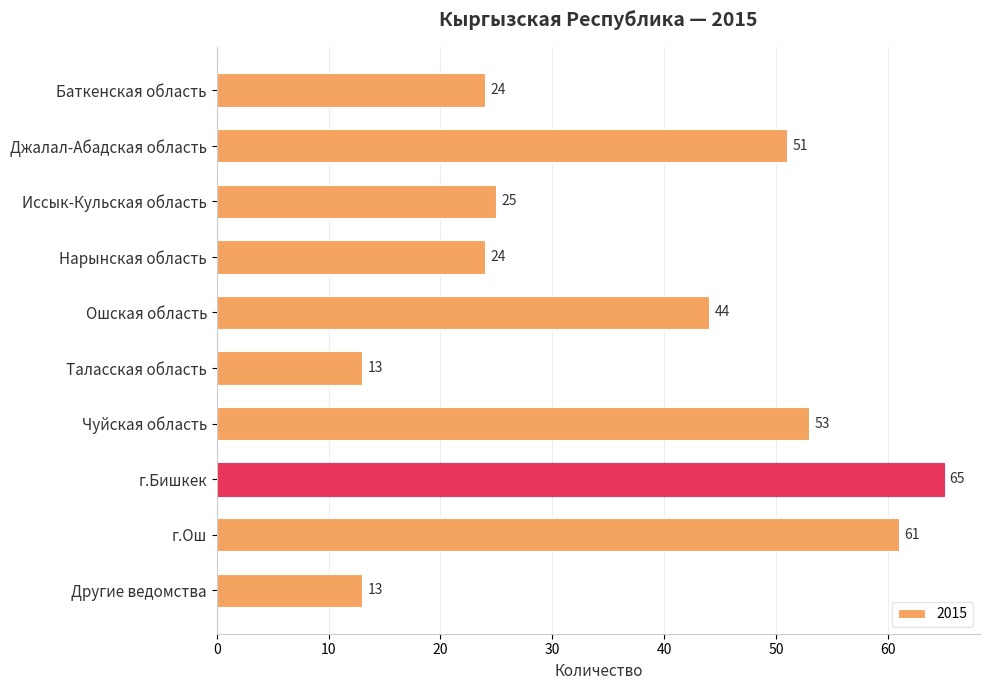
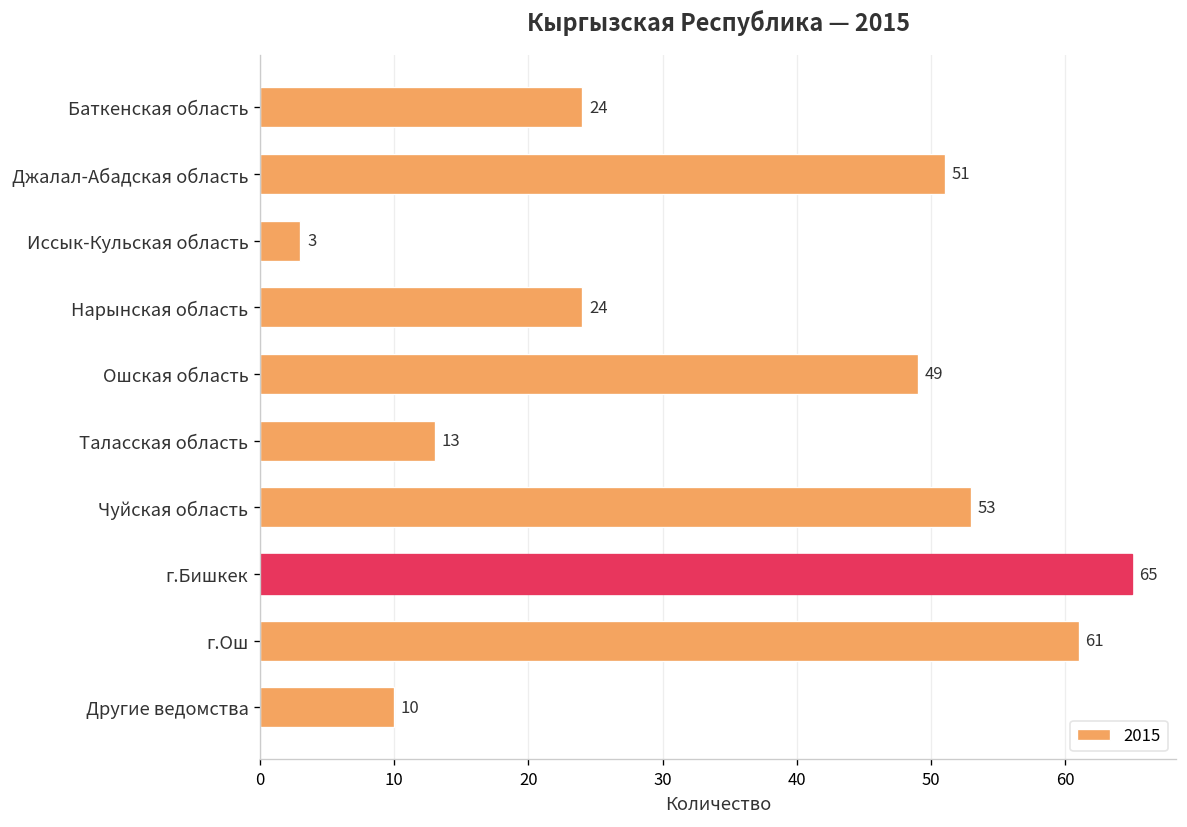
  {
    "Баткенская область": 24,
    "Джалал-Абадская область": 51,
-   "Иссык-Кульская область": 25,
+   "Иссык-Кульская область": 3,
    "Нарынская область": 24,
-   "Ошская область": 44,
+   "Ошская область": 49,
    "Таласская область": 13,
    "Чуйская область": 53,
    "г.Бишкек": 65,
    "г.Ош": 61,
-   "Другие ведомства": 13
+   "Другие ведомства": 10
  }
